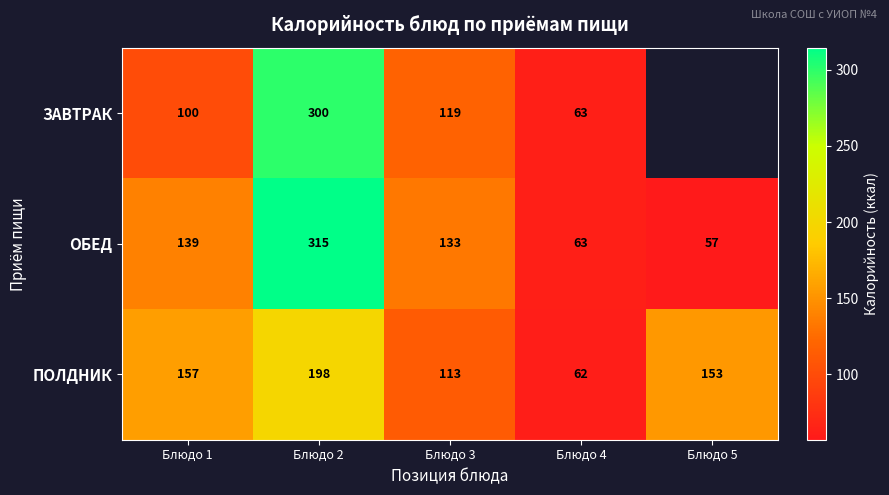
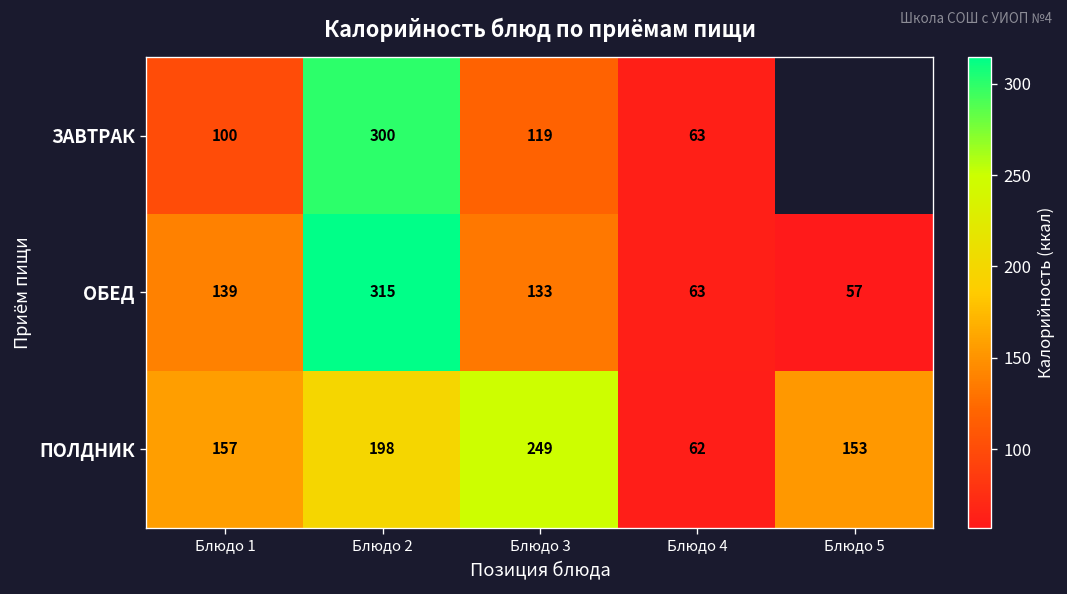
  {
    "ЗАВТРАК": {
      "Блюдо 1": 100,
      "Блюдо 2": 300,
      "Блюдо 3": 119,
      "Блюдо 4": 63
    },
    "ОБЕД": {
      "Блюдо 1": 139,
      "Блюдо 2": 315,
      "Блюдо 3": 133,
      "Блюдо 4": 63,
      "Блюдо 5": 57
    },
    "ПОЛДНИК": {
      "Блюдо 1": 157,
      "Блюдо 2": 198,
-     "Блюдо 3": 113,
+     "Блюдо 3": 249,
      "Блюдо 4": 62,
      "Блюдо 5": 153
    }
  }
